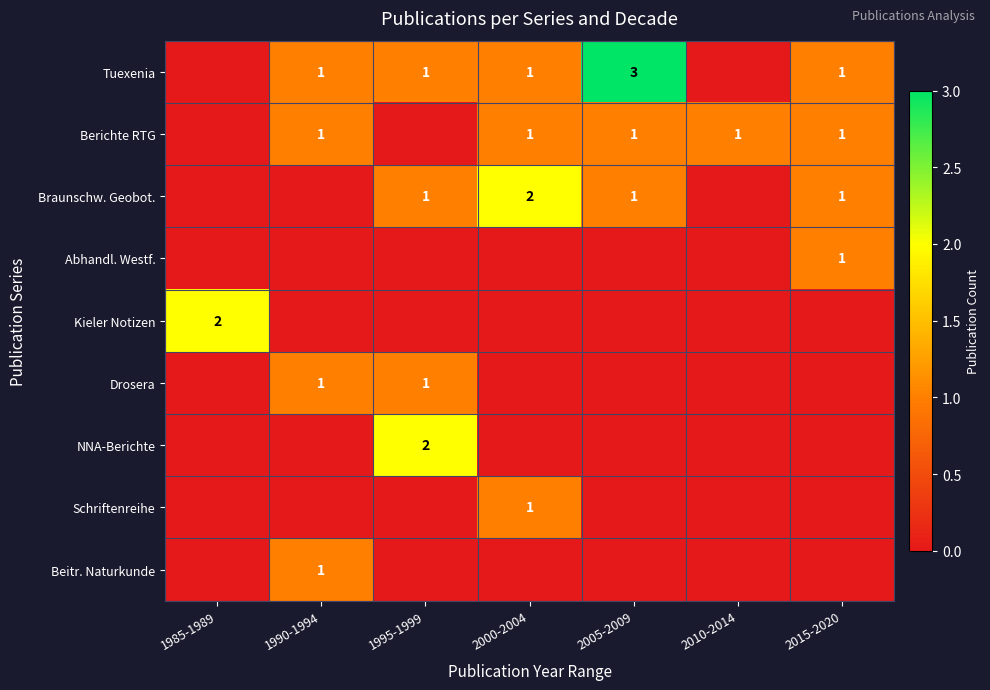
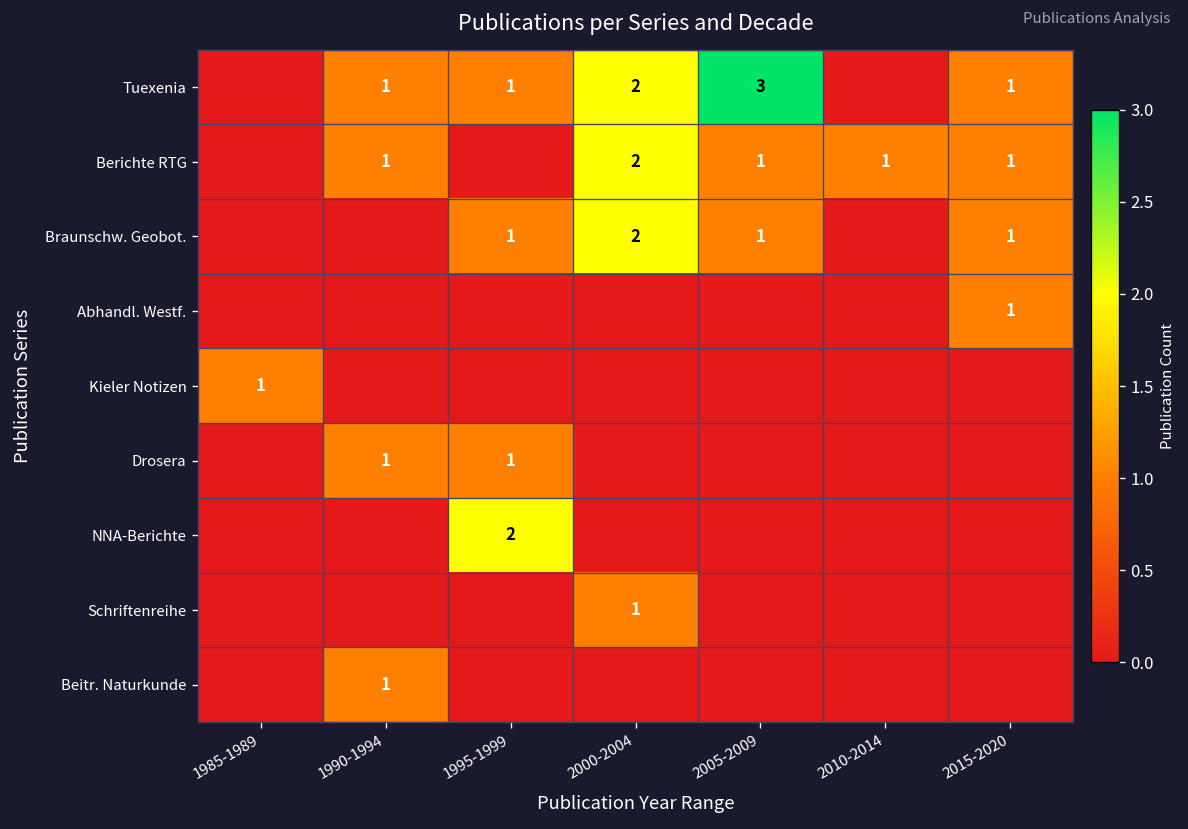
  {
    "Tuexenia": {
      "1990-1994": 1,
      "1995-1999": 1,
-     "2000-2004": 1,
+     "2000-2004": 2,
      "2005-2009": 3,
      "2015-2020": 1
    },
    "Berichte RTG": {
      "1990-1994": 1,
-     "2000-2004": 1,
+     "2000-2004": 2,
      "2005-2009": 1,
      "2010-2014": 1,
      "2015-2020": 1
    },
    "Braunschw. Geobot.": {
      "1995-1999": 1,
      "2000-2004": 2,
      "2005-2009": 1,
      "2015-2020": 1
    },
    "Abhandl. Westf.": {
      "2015-2020": 1
    },
    "Kieler Notizen": {
-     "1985-1989": 2
+     "1985-1989": 1
    },
    "Drosera": {
      "1990-1994": 1,
      "1995-1999": 1
    },
    "NNA-Berichte": {
      "1995-1999": 2
    },
    "Schriftenreihe": {
      "2000-2004": 1
    },
    "Beitr. Naturkunde": {
      "1990-1994": 1
    }
  }
